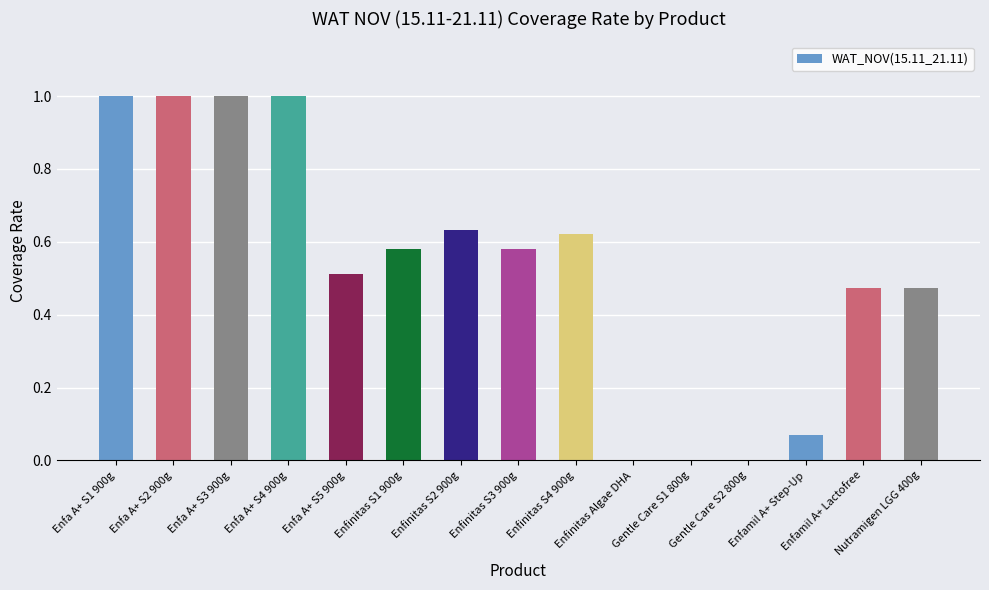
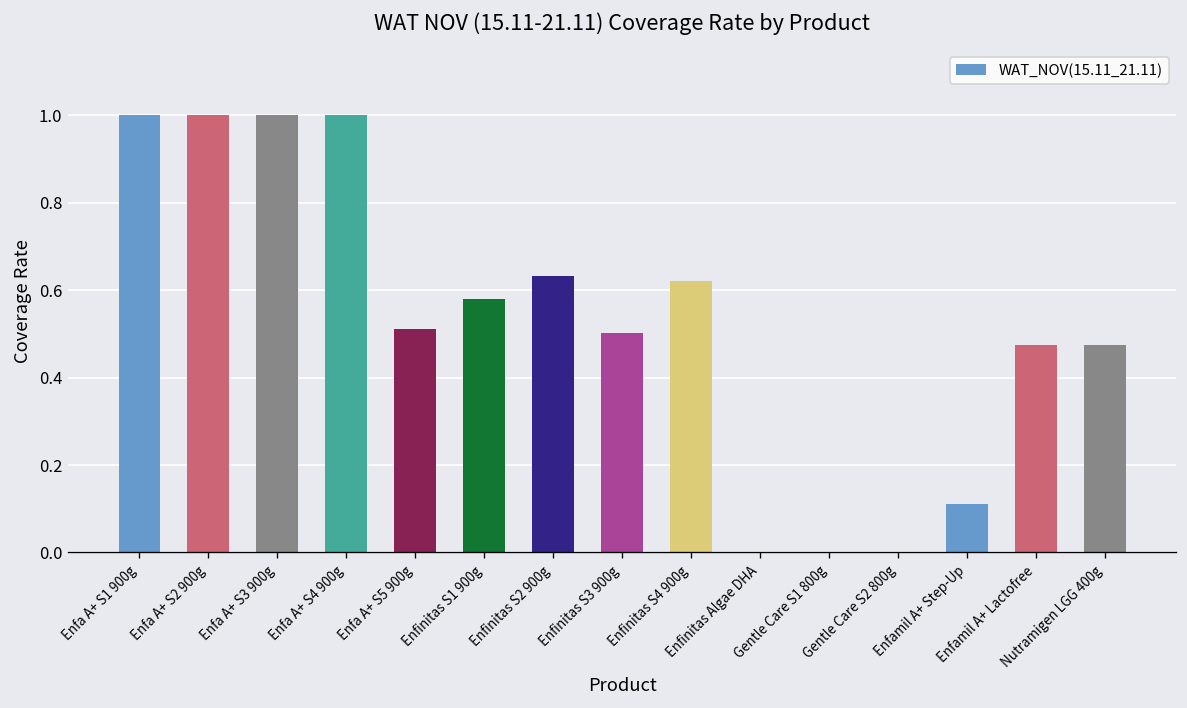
  {
    "Enfa A+ S1 900g": 1.00,
    "Enfa A+ S2 900g": 1.00,
    "Enfa A+ S3 900g": 1.00,
    "Enfa A+ S4 900g": 1.00,
    "Enfa A+ S5 900g": 0.51,
    "Enfinitas S1 900g": 0.58,
    "Enfinitas S2 900g": 0.63,
-   "Enfinitas S3 900g": 0.58,
+   "Enfinitas S3 900g": 0.50,
    "Enfinitas S4 900g": 0.62,
    "Enfinitas Algae DHA": 0.00,
    "Gentle Care S1 800g": 0.00,
    "Gentle Care S2 800g": 0.00,
-   "Enfamil A+ Step-Up": 0.07,
+   "Enfamil A+ Step-Up": 0.11,
    "Enfamil A+ Lactofree": 0.47,
    "Nutramigen LGG 400g": 0.47
  }
